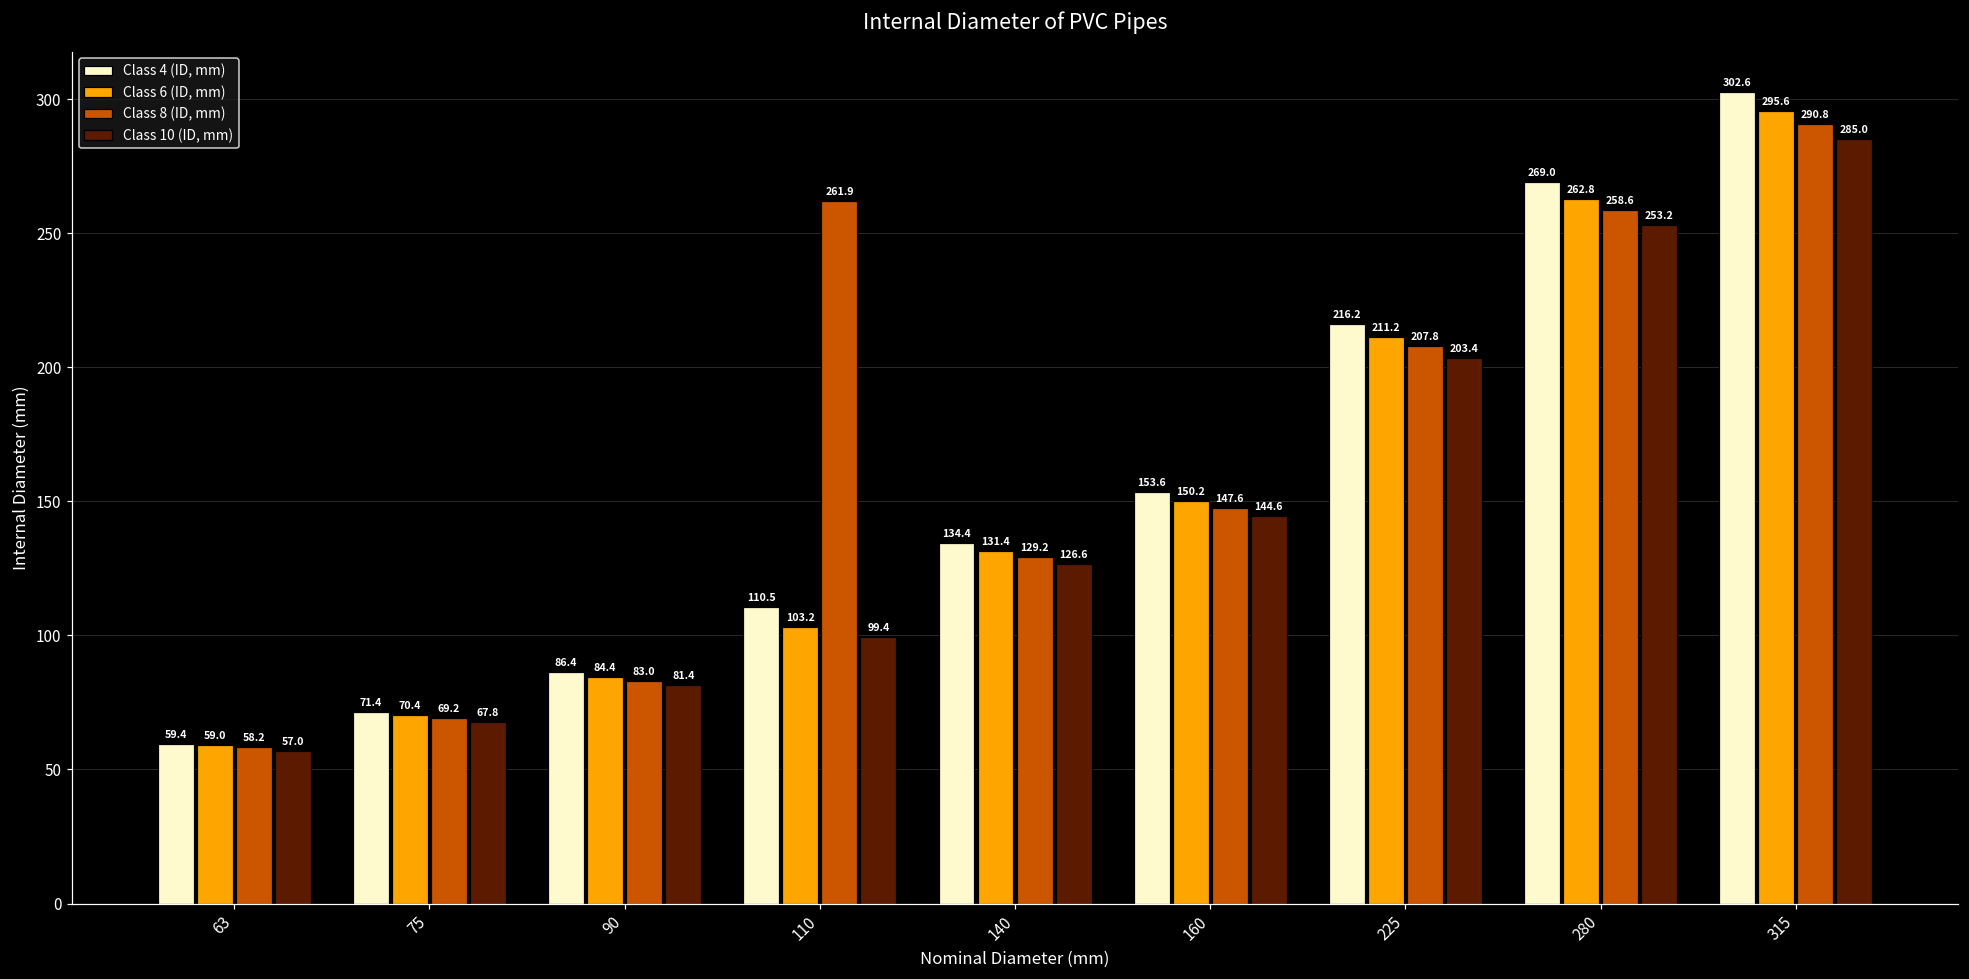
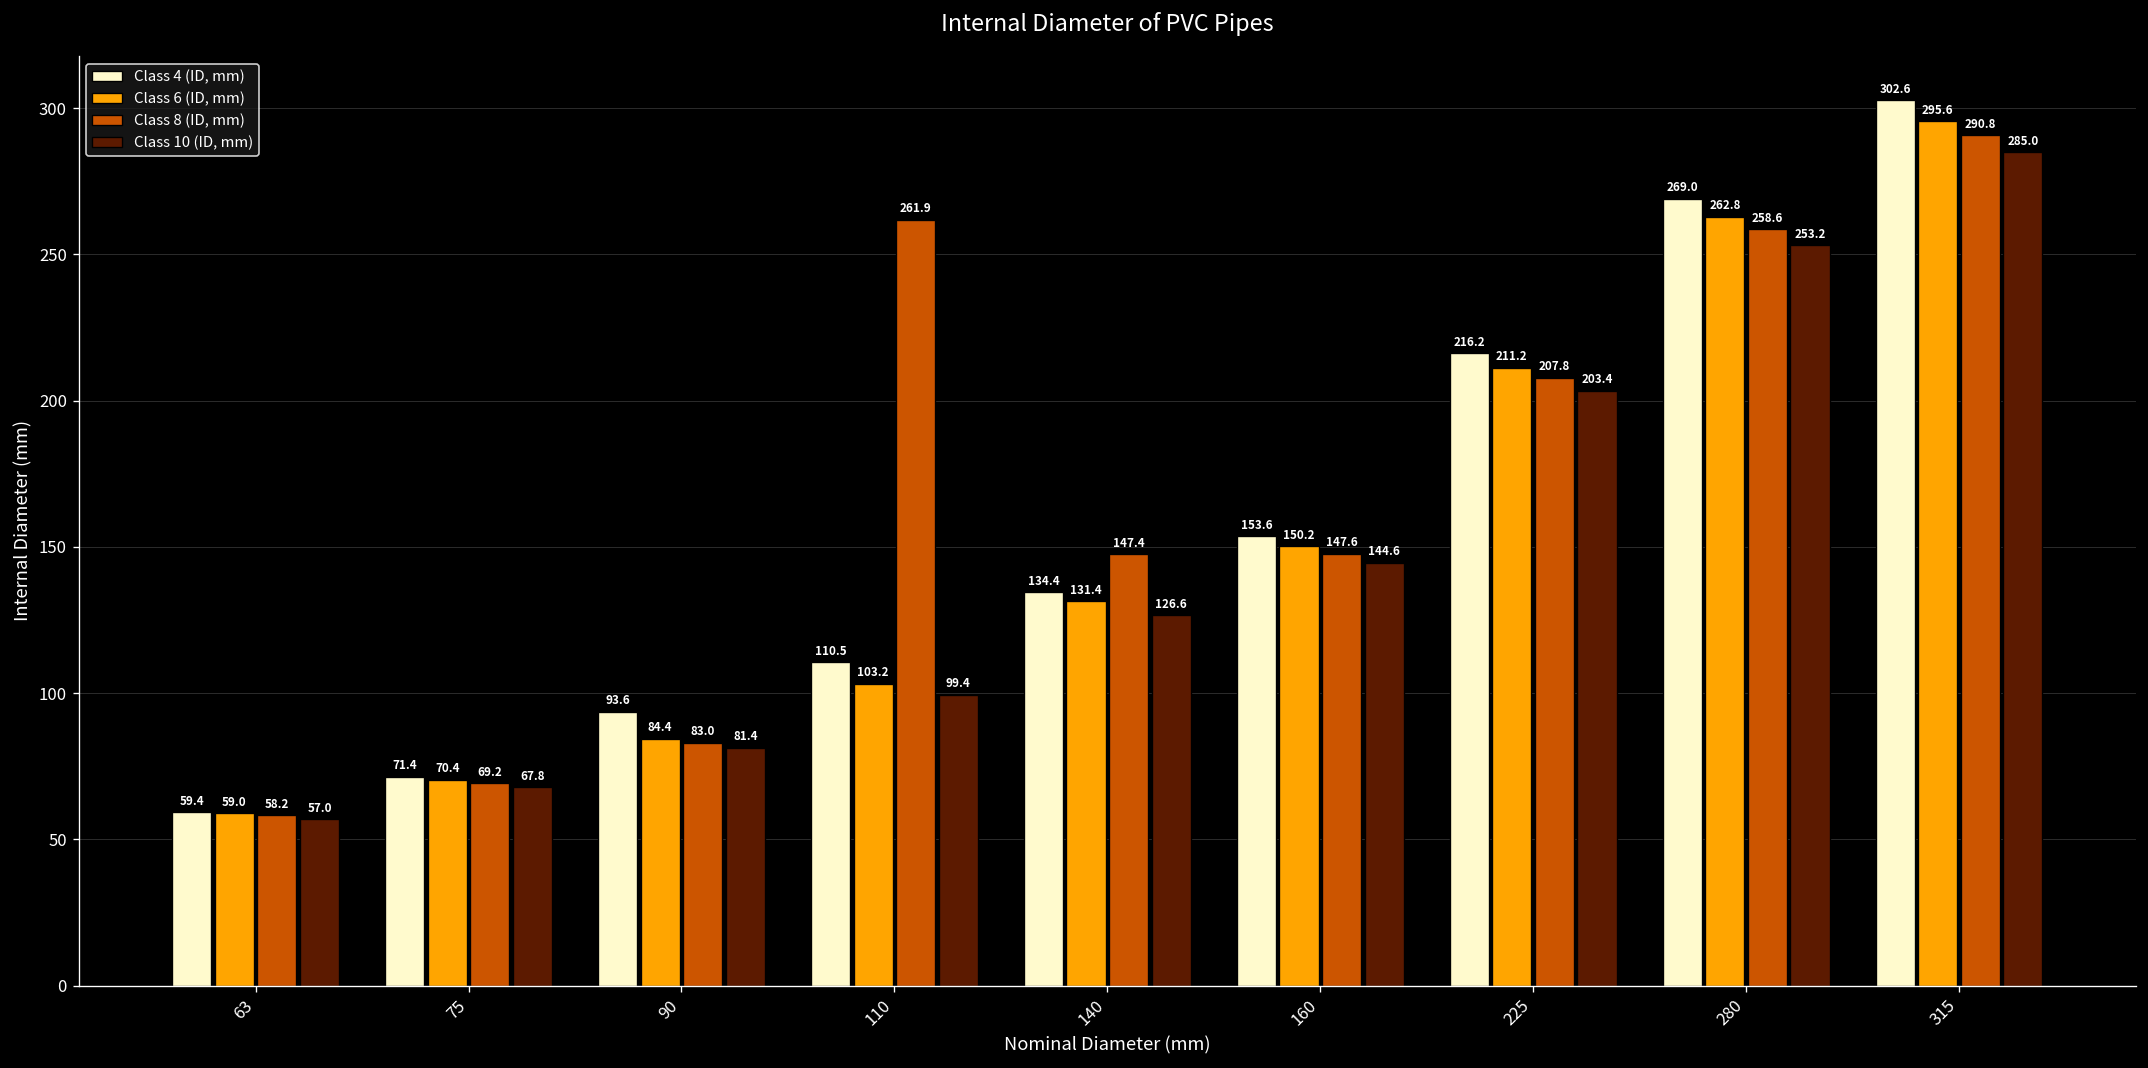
  {
    "Class 4 (ID, mm)": {
      "63": 59.4,
      "75": 71.4,
-     "90": 86.4,
+     "90": 93.6,
      "110": 110.5,
      "140": 134.4,
      "160": 153.6,
      "225": 216.2,
      "280": 269.0,
      "315": 302.6
    },
    "Class 6 (ID, mm)": {
      "63": 59.0,
      "75": 70.4,
      "90": 84.4,
      "110": 103.2,
      "140": 131.4,
      "160": 150.2,
      "225": 211.2,
      "280": 262.8,
      "315": 295.6
    },
    "Class 8 (ID, mm)": {
      "63": 58.2,
      "75": 69.2,
      "90": 83.0,
      "110": 261.9,
-     "140": 129.2,
+     "140": 147.4,
      "160": 147.6,
      "225": 207.8,
      "280": 258.6,
      "315": 290.8
    },
    "Class 10 (ID, mm)": {
      "63": 57.0,
      "75": 67.8,
      "90": 81.4,
      "110": 99.4,
      "140": 126.6,
      "160": 144.6,
      "225": 203.4,
      "280": 253.2,
      "315": 285.0
    }
  }
